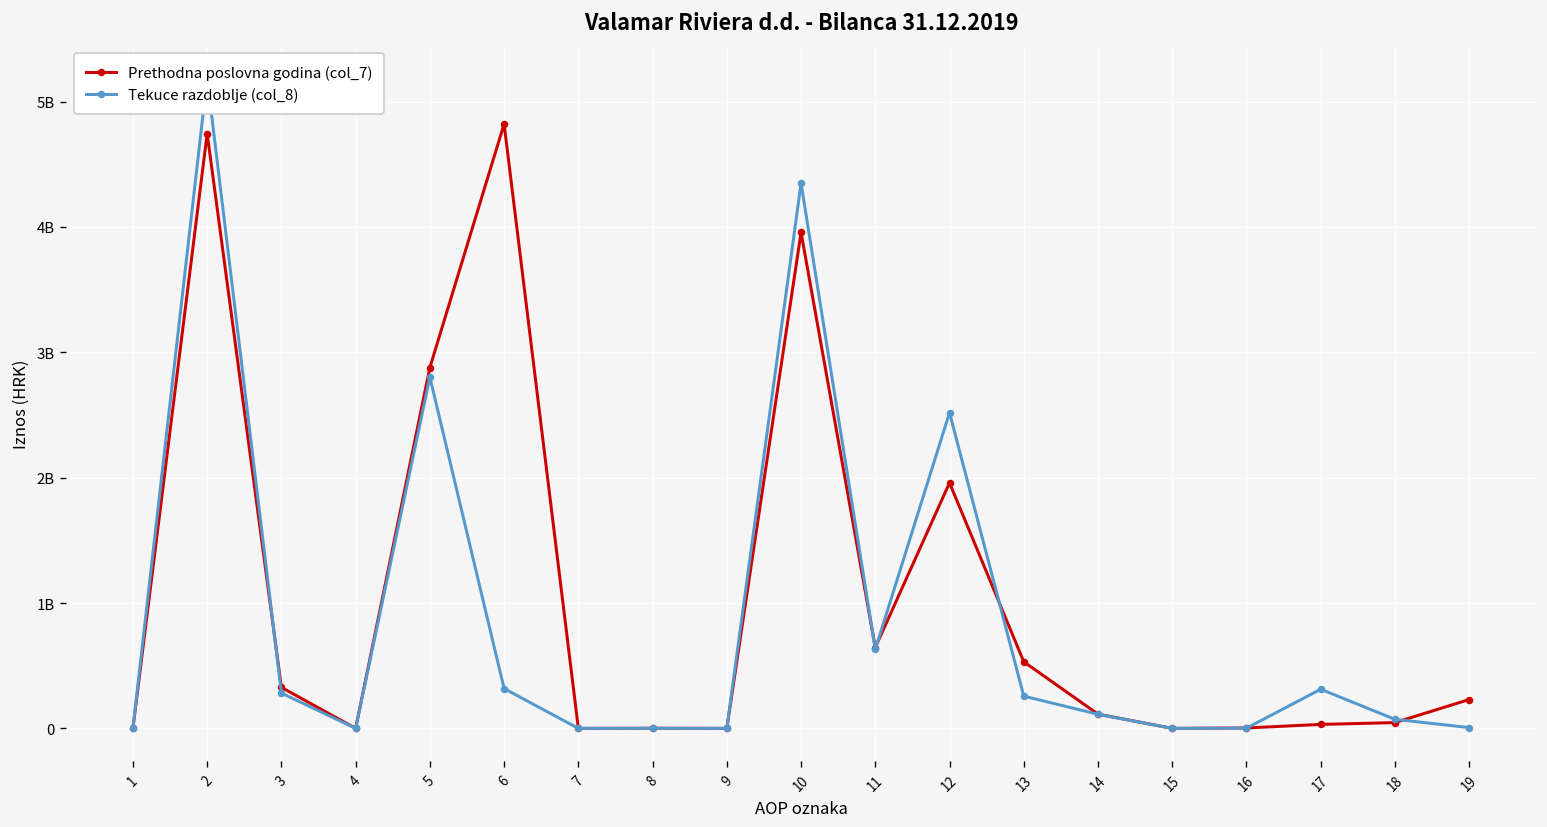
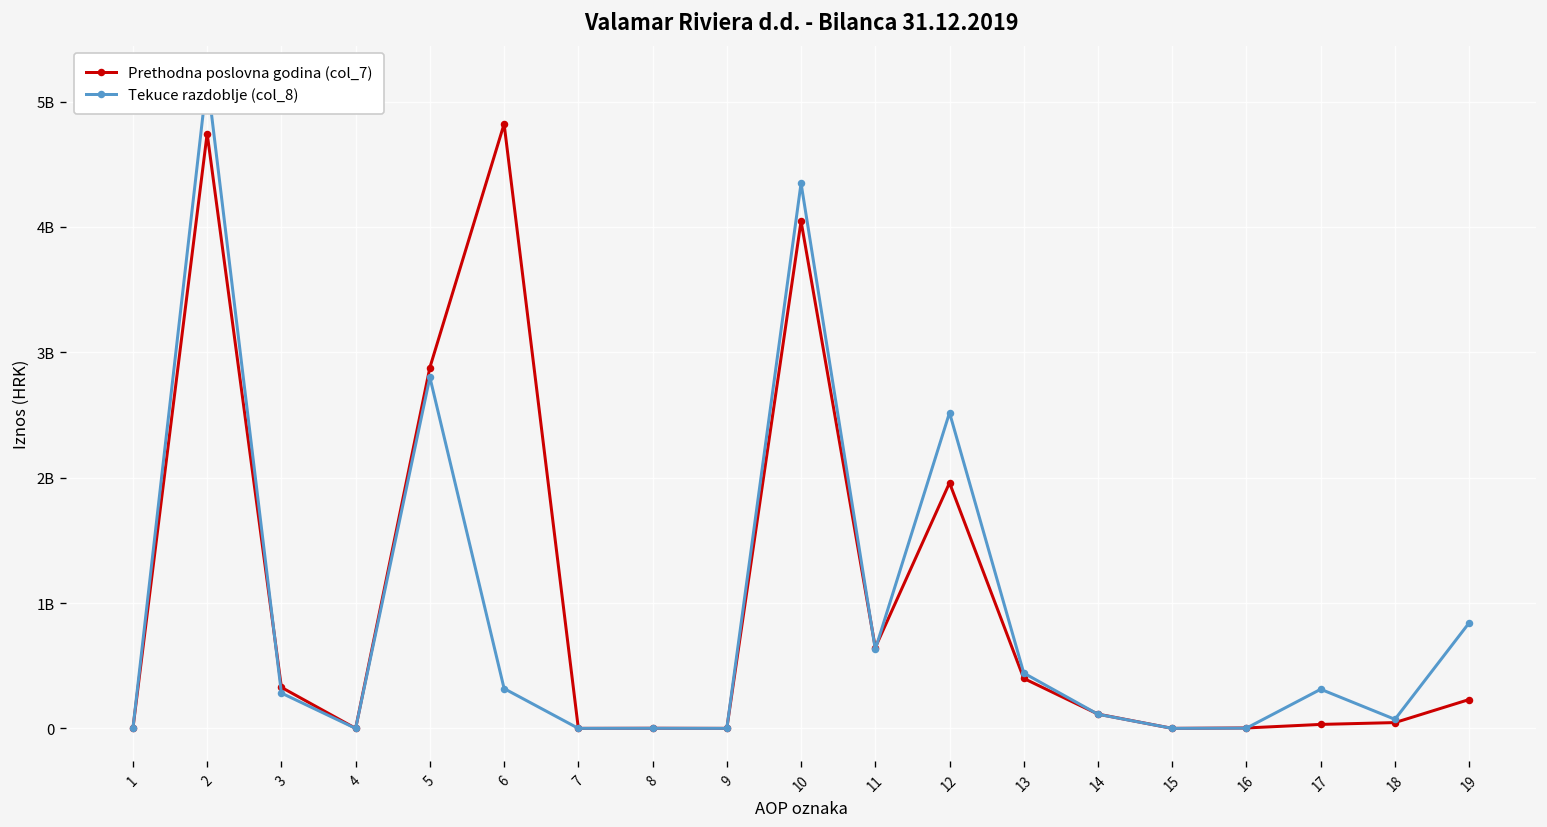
  {
    "Prethodna poslovna godina (col_7)": {
      "2": 4750000000,
      "3": 330000000,
      "5": 2880000000,
      "6": 4820000000,
-     "10": 3960000000,
+     "10": 4050000000,
      "12": 1960000000,
-     "13": 530000000,
+     "13": 400000000,
      "17": 30000000,
      "18": 50000000,
      "19": 230000000
    },
    "Tekuce razdoblje (col_8)": {
      "3": 280000000,
      "5": 2800000000,
      "6": 320000000,
      "10": 4350000000,
      "12": 2520000000,
-     "13": 260000000,
+     "13": 440000000,
      "17": 310000000,
      "18": 70000000,
-     "19": 10000000
+     "19": 840000000
    }
  }
